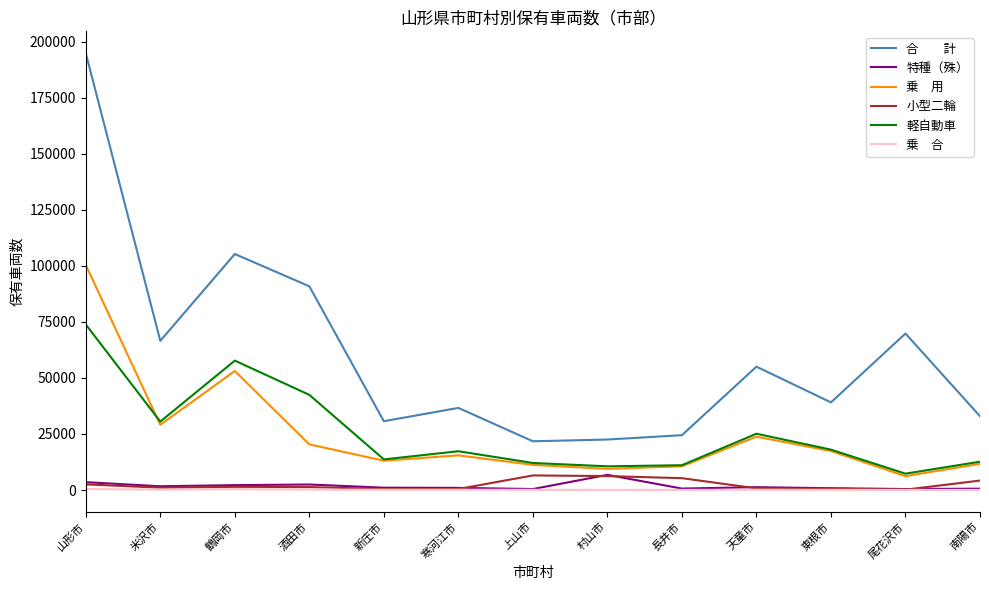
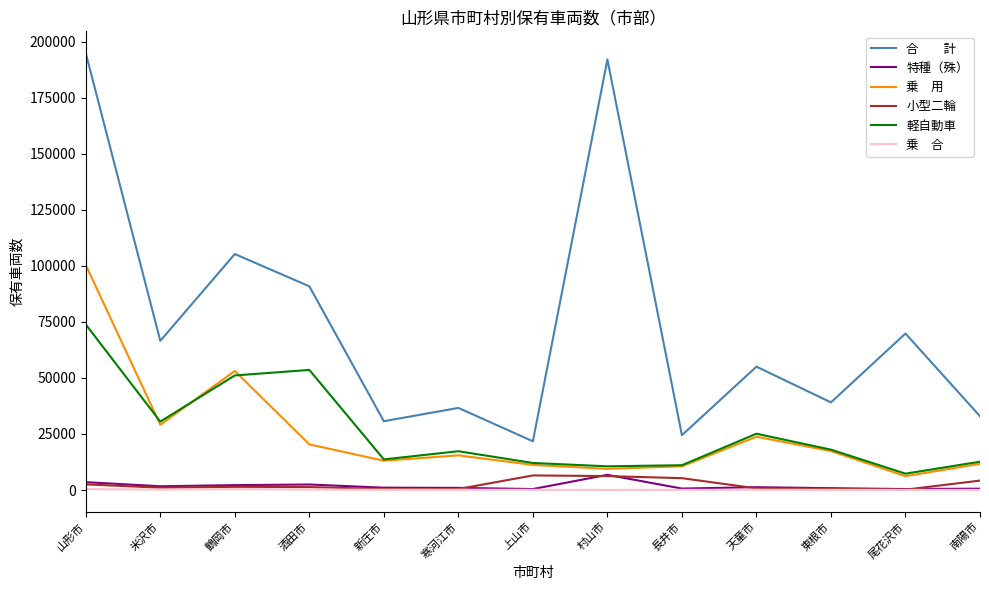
  {
    "合 計": {
      "山形市": 195000,
      "米沢市": 67000,
      "鶴岡市": 105000,
      "酒田市": 91000,
      "新庄市": 31000,
      "寒河江市": 37000,
      "上山市": 22000,
-     "村山市": 23000,
+     "村山市": 192000,
      "長井市": 24000,
      "天童市": 55000,
      "東根市": 39000,
      "尾花沢市": 70000,
      "南陽市": 33000
    },
    "特種（殊）": {
      "酒田市": 2000
    },
    "乗 用": {
      "山形市": 100000,
      "米沢市": 29000,
      "鶴岡市": 53000,
      "酒田市": 20000,
      "寒河江市": 15000,
      "村山市": 9000,
      "天童市": 24000
    },
    "小型二輪": {
      "上山市": 7000,
      "長井市": 5000,
      "南陽市": 4000
    },
    "軽自動車": {
      "山形市": 74000,
      "米沢市": 31000,
-     "鶴岡市": 58000,
-     "酒田市": 42000,
+     "鶴岡市": 51000,
+     "酒田市": 54000,
      "寒河江市": 17000,
      "村山市": 11000,
      "天童市": 25000
    },
    "乗 合": {
      "山形市": 0,
      "村山市": 0
    }
  }
